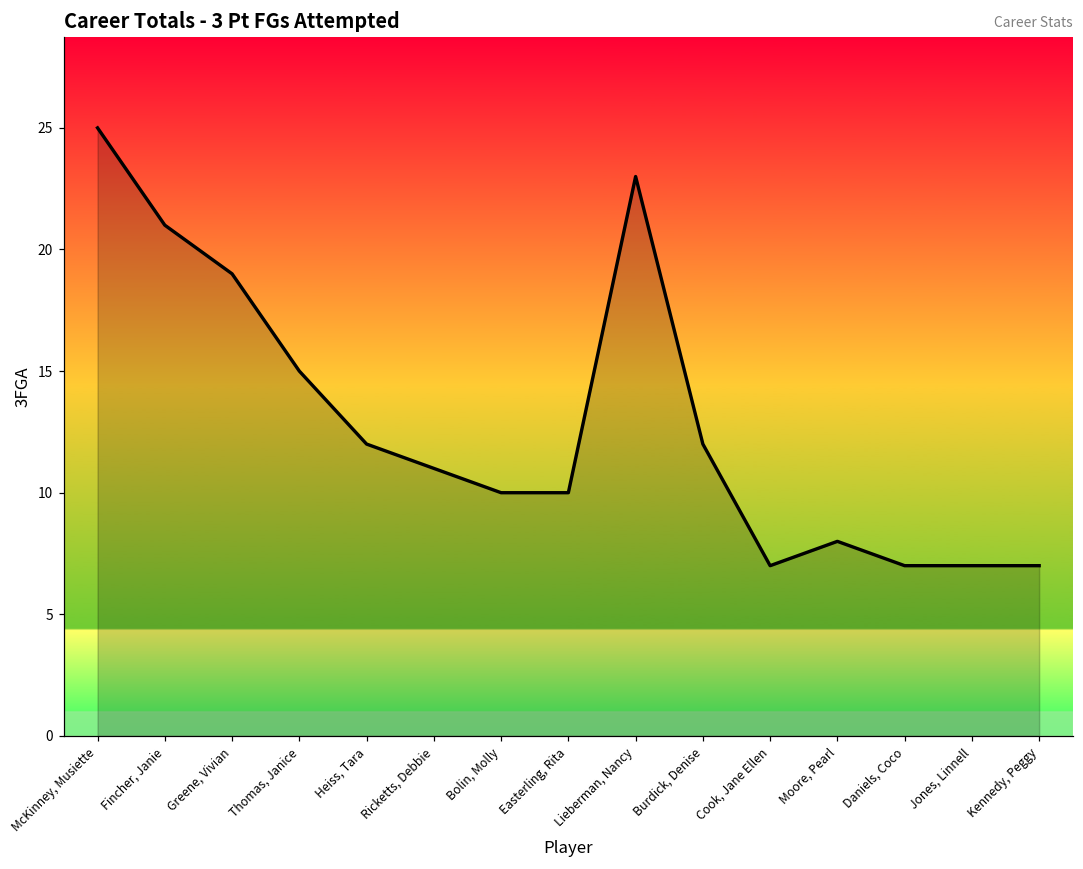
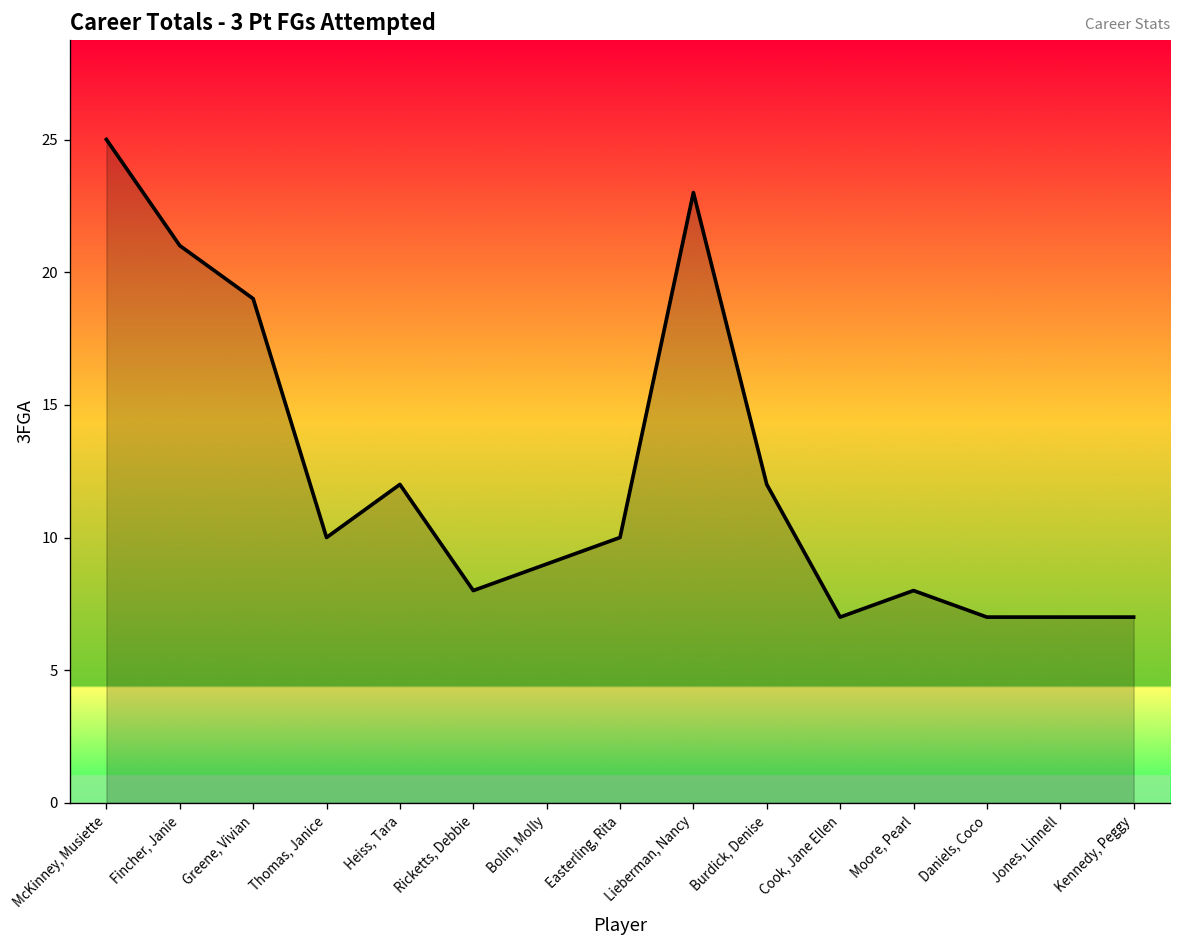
  {
    "McKinney, Musiette": 25,
    "Fincher, Janie": 21,
    "Greene, Vivian": 19,
-   "Thomas, Janice": 15,
+   "Thomas, Janice": 10,
    "Heiss, Tara": 12,
-   "Ricketts, Debbie": 11,
-   "Bolin, Molly": 10,
+   "Ricketts, Debbie": 8,
+   "Bolin, Molly": 9,
    "Easterling, Rita": 10,
    "Lieberman, Nancy": 23,
    "Burdick, Denise": 12,
    "Cook, Jane Ellen": 7,
    "Moore, Pearl": 8,
    "Daniels, Coco": 7,
    "Jones, Linnell": 7,
    "Kennedy, Peggy": 7
  }
